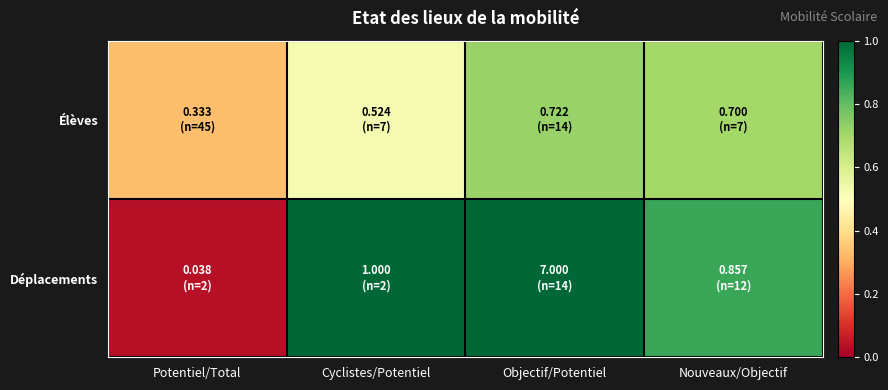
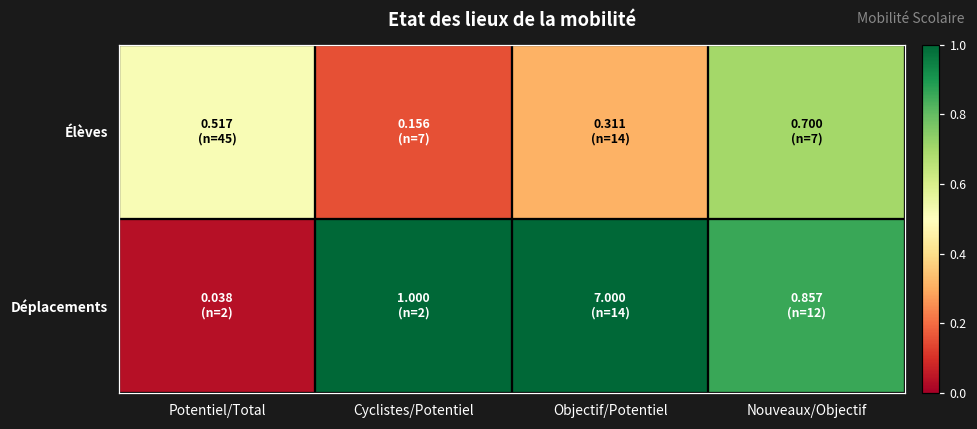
  {
    "Élèves": {
-     "Potentiel/Total": 0.333,
-     "Cyclistes/Potentiel": 0.524,
-     "Objectif/Potentiel": 0.722
+     "Potentiel/Total": 0.517,
+     "Cyclistes/Potentiel": 0.156,
+     "Objectif/Potentiel": 0.311
    }
  }
